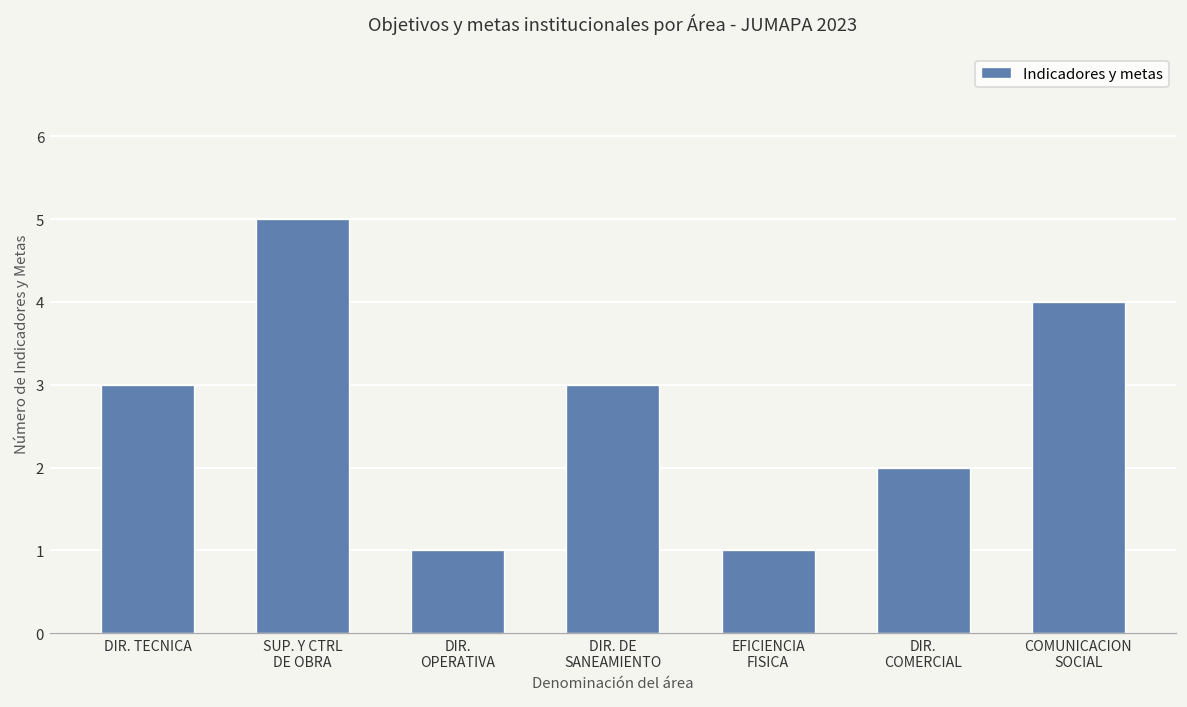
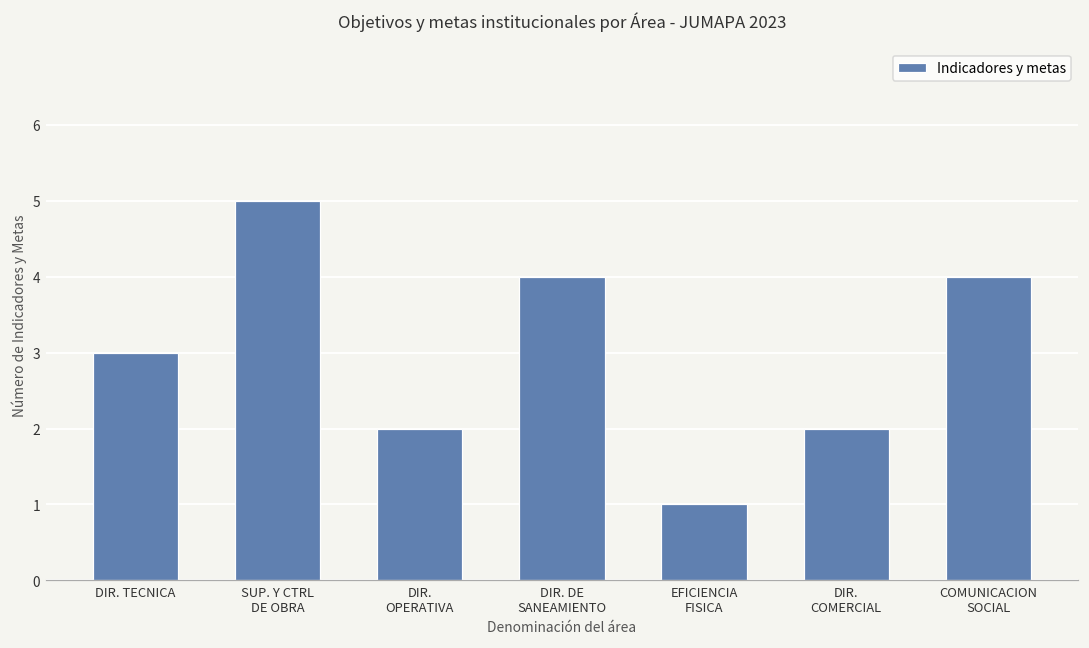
  {
    "DIR. TECNICA": 3,
    "SUP. Y CTRL DE OBRA": 5,
-   "DIR. OPERATIVA": 1,
-   "DIR. DE SANEAMIENTO": 3,
+   "DIR. OPERATIVA": 2,
+   "DIR. DE SANEAMIENTO": 4,
    "EFICIENCIA FISICA": 1,
    "DIR. COMERCIAL": 2,
    "COMUNICACION SOCIAL": 4
  }
